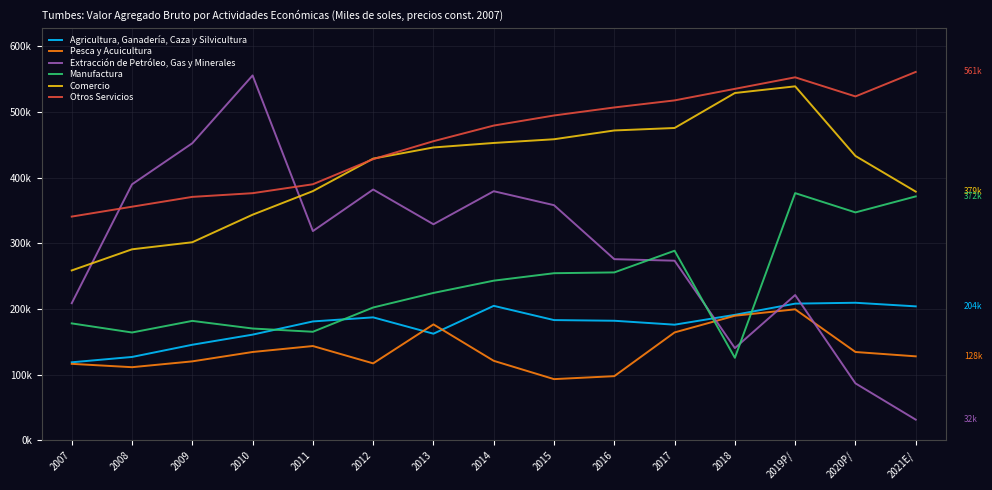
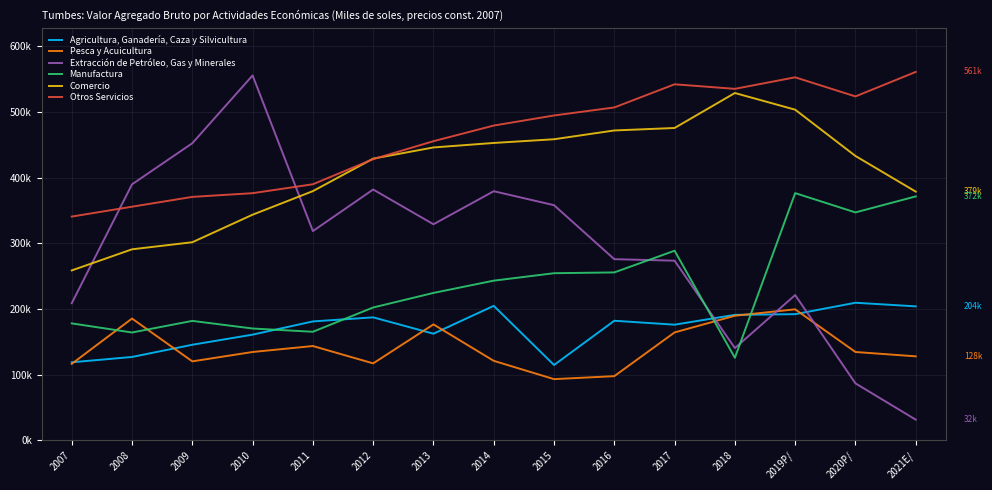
  {
    "Agricultura, Ganadería, Caza y Silvicultura": {
      "2008": 130000,
      "2009": 150000,
      "2010": 160000,
      "2011": 180000,
      "2012": 190000,
      "2013": 160000,
      "2014": 200000,
-     "2015": 180000,
+     "2015": 110000,
      "2016": 180000,
      "2017": 180000,
-     "2019P/": 210000,
+     "2019P/": 190000,
      "2020P/": 210000,
      "2021E/": 200000
    },
    "Pesca y Acuicultura": {
-     "2008": 110000,
+     "2008": 190000,
      "2009": 120000,
      "2010": 130000,
      "2011": 140000,
      "2012": 120000,
      "2013": 180000,
      "2014": 120000,
      "2015": 90000,
      "2016": 100000,
      "2017": 160000,
      "2019P/": 200000,
      "2020P/": 130000,
      "2021E/": 130000
    },
    "Extracción de Petróleo, Gas y Minerales": {
      "2007": 210000,
      "2008": 390000,
      "2009": 450000,
      "2010": 560000,
      "2011": 320000,
      "2012": 380000,
      "2013": 330000,
      "2014": 380000,
      "2015": 360000,
      "2016": 280000,
      "2017": 270000,
      "2018": 140000,
      "2019P/": 220000,
      "2020P/": 90000,
      "2021E/": 30000
    },
    "Manufactura": {
      "2007": 180000,
      "2008": 160000,
      "2009": 180000,
      "2010": 170000,
      "2011": 170000,
      "2012": 200000,
      "2013": 220000,
      "2014": 240000,
      "2015": 250000,
      "2016": 260000,
      "2017": 290000,
      "2018": 130000,
      "2019P/": 380000,
      "2020P/": 350000,
      "2021E/": 370000
    },
    "Comercio": {
      "2007": 260000,
      "2008": 290000,
      "2009": 300000,
      "2010": 340000,
      "2011": 380000,
      "2013": 450000,
      "2014": 450000,
      "2015": 460000,
      "2016": 470000,
      "2017": 480000,
      "2018": 530000,
-     "2019P/": 540000,
+     "2019P/": 500000,
      "2020P/": 430000,
      "2021E/": 380000
    },
    "Otros Servicios": {
      "2007": 340000,
      "2008": 360000,
      "2009": 370000,
      "2010": 380000,
      "2011": 390000,
      "2013": 460000,
      "2014": 480000,
      "2015": 490000,
      "2016": 510000,
-     "2017": 520000,
+     "2017": 540000,
      "2018": 540000,
      "2019P/": 550000,
      "2020P/": 520000,
      "2021E/": 560000
    }
  }
